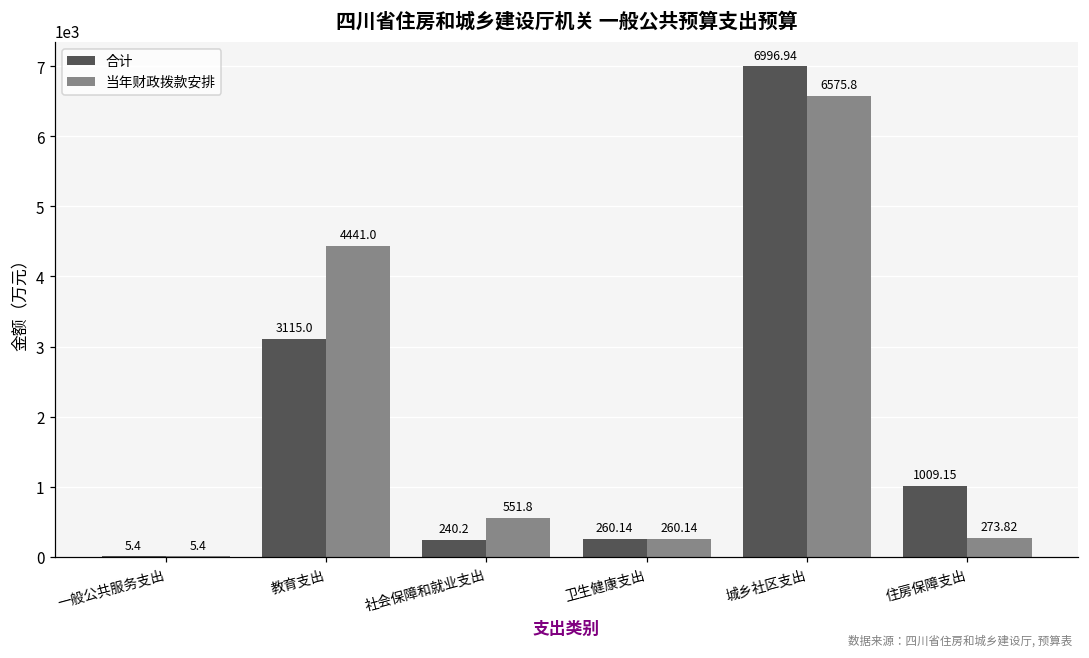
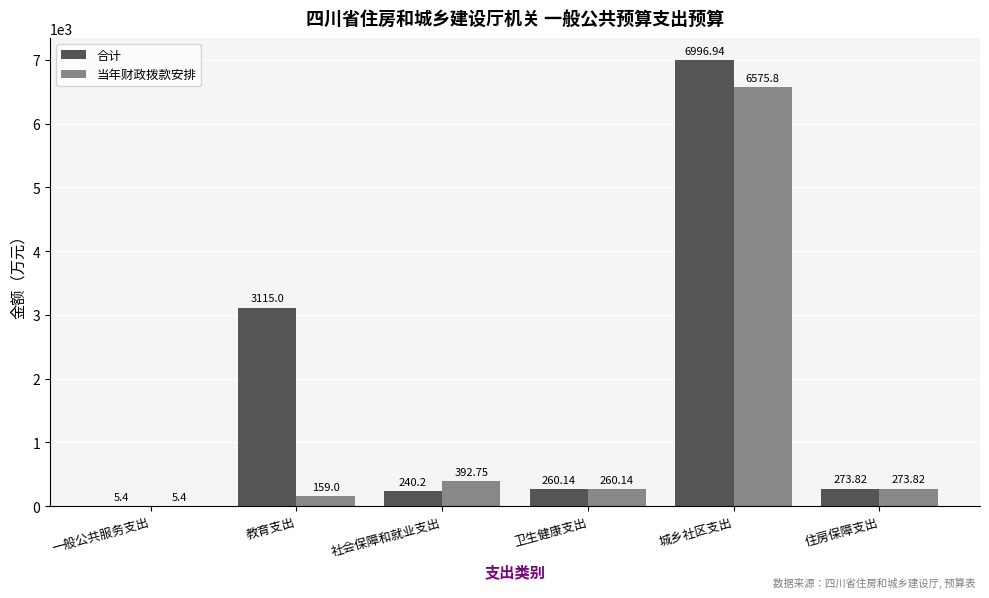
  {
    "合计": {
      "一般公共服务支出": 5.4,
      "教育支出": 3115.0,
      "社会保障和就业支出": 240.2,
      "卫生健康支出": 260.14,
      "城乡社区支出": 6996.94,
-     "住房保障支出": 1009.15
+     "住房保障支出": 273.82
    },
    "当年财政拨款安排": {
      "一般公共服务支出": 5.4,
-     "教育支出": 4441.0,
-     "社会保障和就业支出": 551.8,
+     "教育支出": 159.0,
+     "社会保障和就业支出": 392.75,
      "卫生健康支出": 260.14,
      "城乡社区支出": 6575.8,
      "住房保障支出": 273.82
    }
  }
